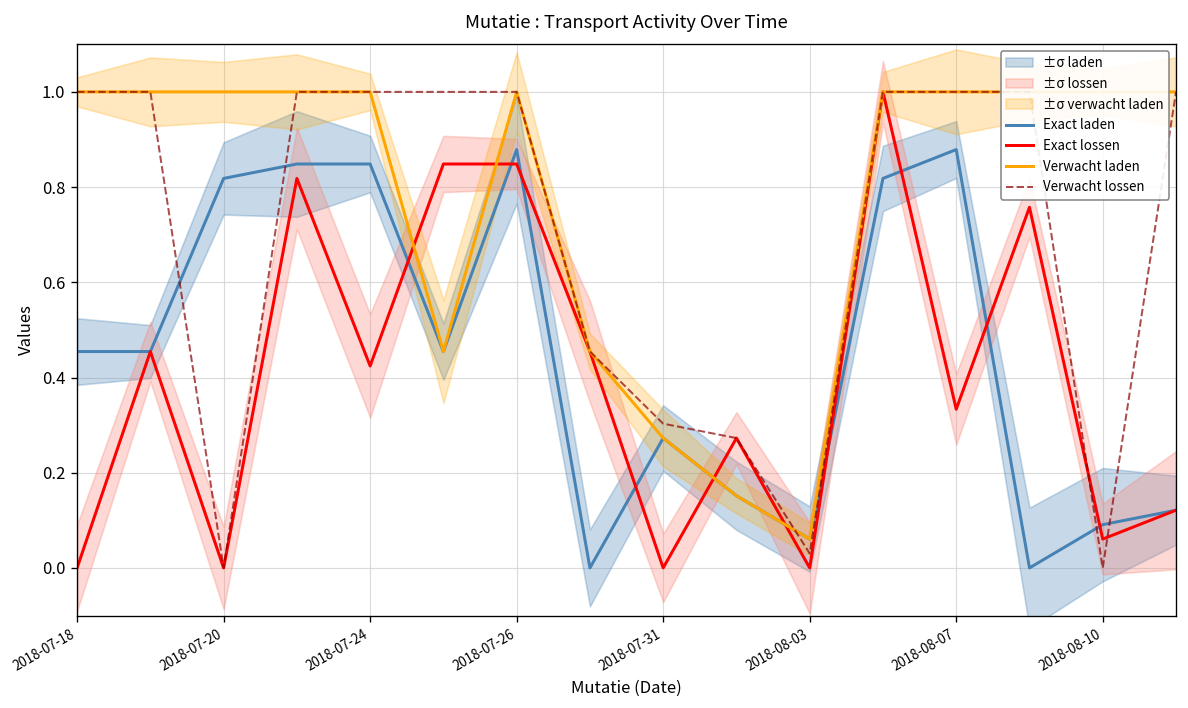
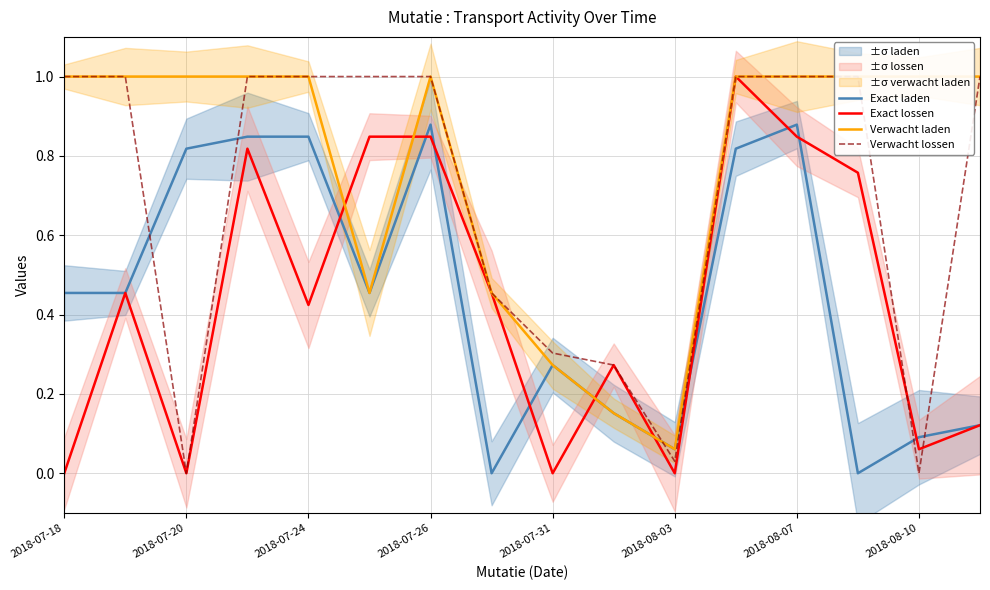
  {
    "Exact lossen": {
      "2018-07-18": 0.00,
      "2018-07-24": 0.42,
      "2018-07-26": 0.85,
      "2018-07-31": 0.00,
      "2018-08-03": 0.00,
-     "2018-08-07": 0.33,
+     "2018-08-07": 0.85,
      "2018-08-10": 0.06
    },
    "Verwacht lossen": {
      "2018-07-31": 0.30,
      "2018-08-03": 0.03,
      "2018-08-10": 0.00
    }
  }
